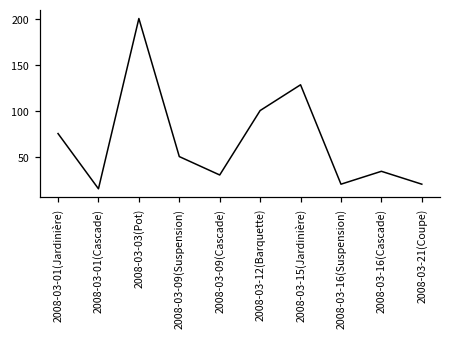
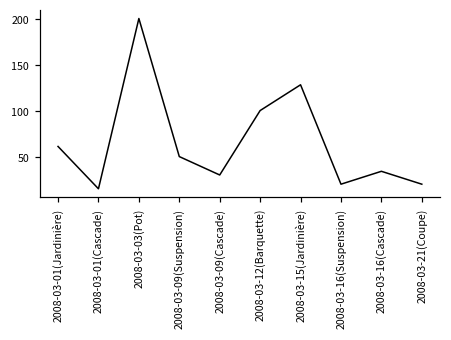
  {
-   "2008-03-01(Jardinière)": 80,
+   "2008-03-01(Jardinière)": 60,
    "2008-03-01(Cascade)": 20,
    "2008-03-03(Pot)": 200,
    "2008-03-09(Suspension)": 50,
    "2008-03-09(Cascade)": 30,
    "2008-03-12(Barquette)": 100,
    "2008-03-15(Jardinière)": 130,
    "2008-03-16(Suspension)": 20,
    "2008-03-16(Cascade)": 30,
    "2008-03-21(Coupe)": 20
  }
